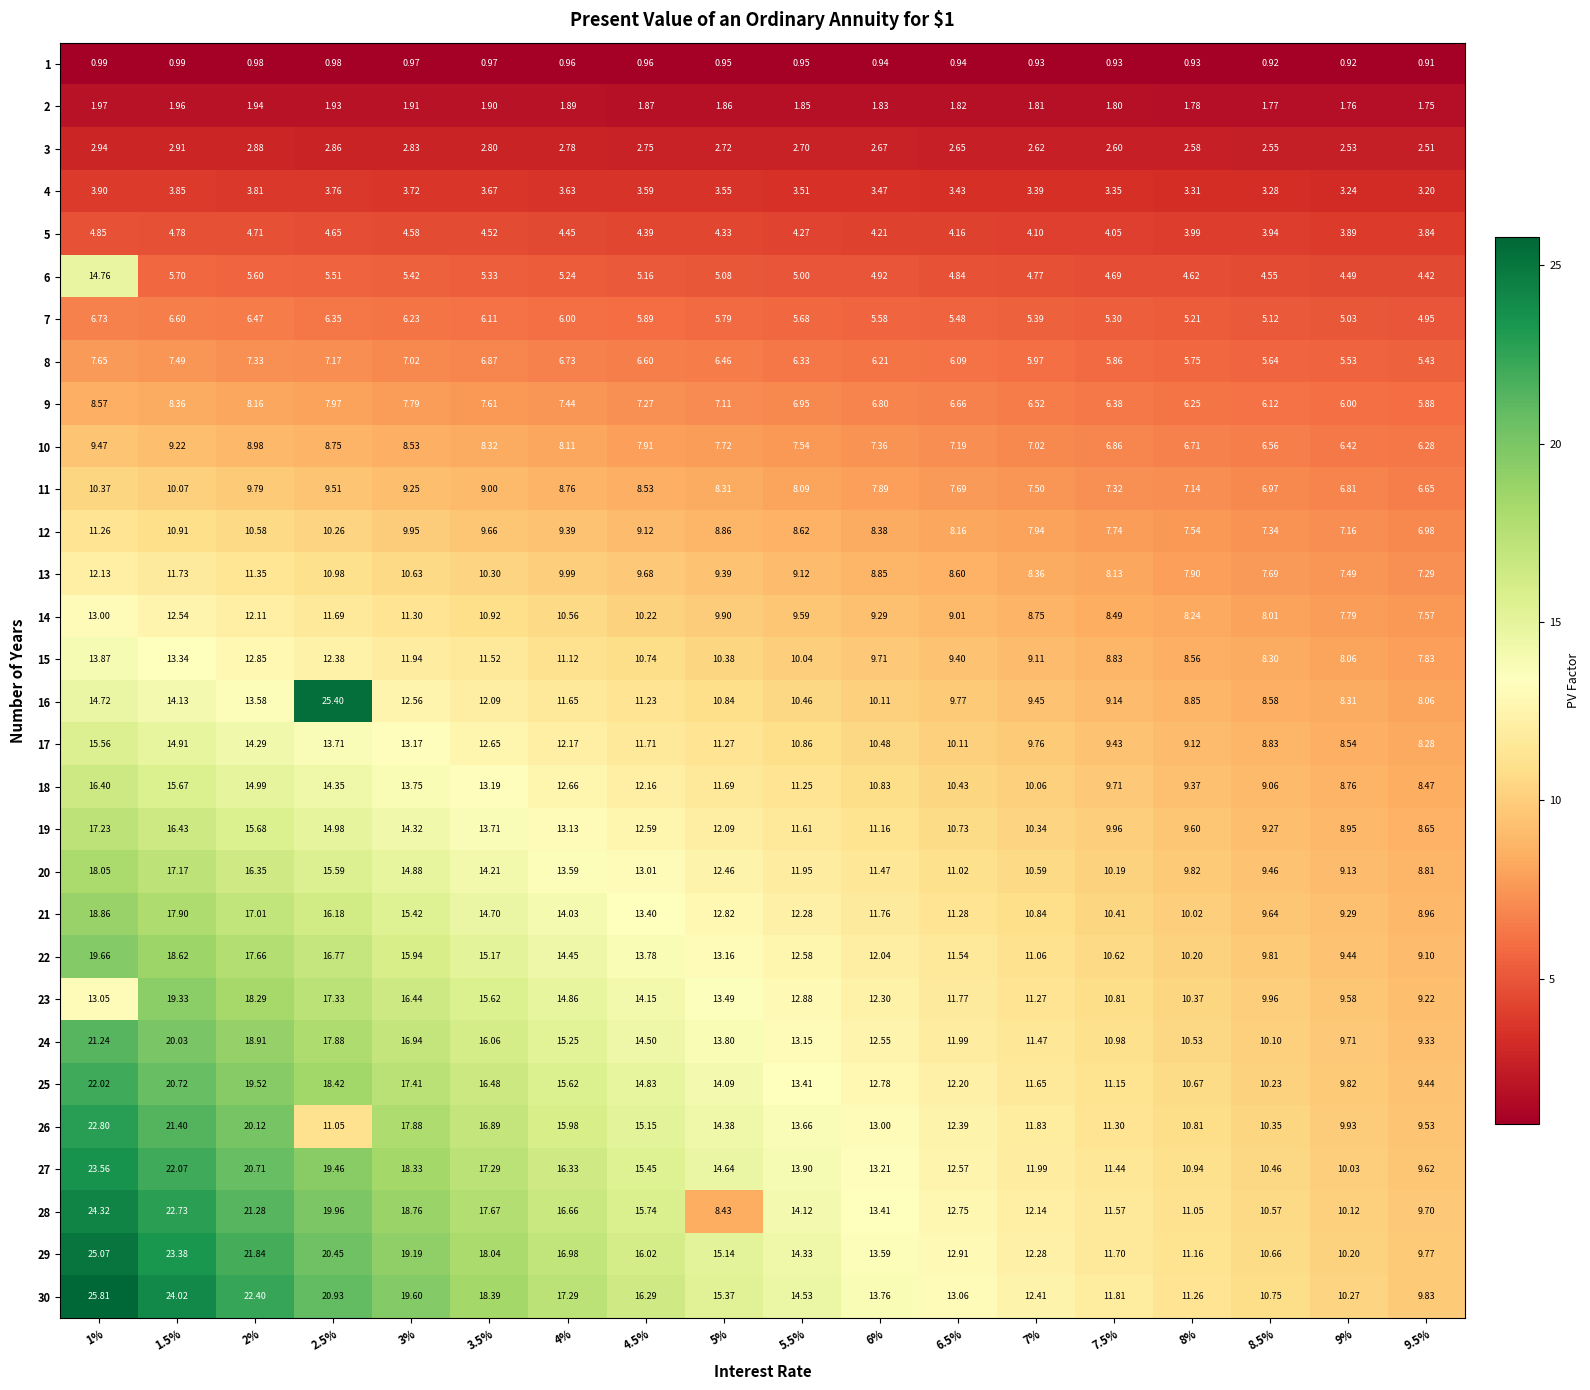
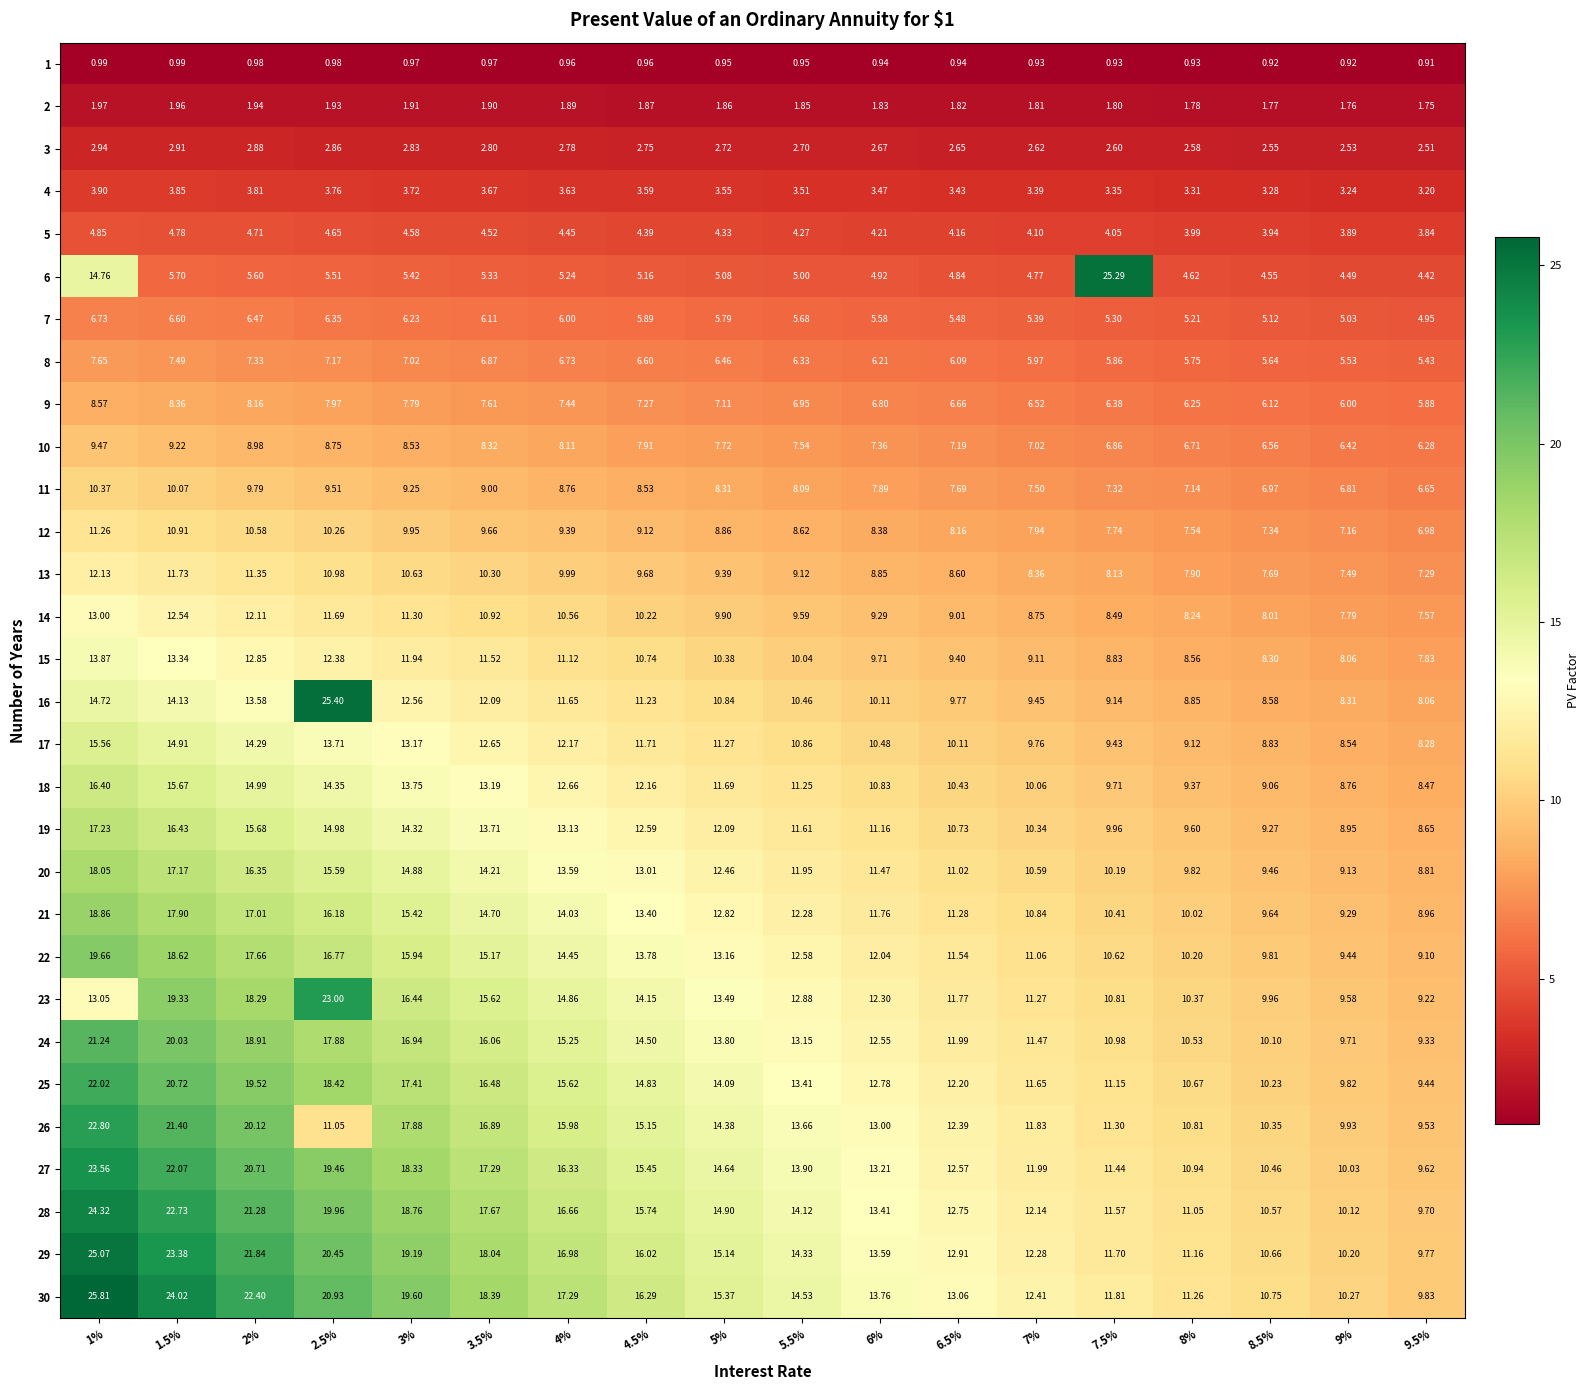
  {
    "6": {
      "1%": 14.76,
      "1.5%": 5.70,
      "2%": 5.60,
      "2.5%": 5.51,
      "3%": 5.42,
      "3.5%": 5.33,
      "4%": 5.24,
      "4.5%": 5.16,
      "5%": 5.08,
      "5.5%": 5.00,
      "6%": 4.92,
      "6.5%": 4.84,
      "7%": 4.77,
-     "7.5%": 4.69,
+     "7.5%": 25.29,
      "8%": 4.62,
      "8.5%": 4.55,
      "9%": 4.49,
      "9.5%": 4.42
    },
    "23": {
      "1%": 13.05,
      "1.5%": 19.33,
      "2%": 18.29,
-     "2.5%": 17.33,
+     "2.5%": 23.00,
      "3%": 16.44,
      "3.5%": 15.62,
      "4%": 14.86,
      "4.5%": 14.15,
      "5%": 13.49,
      "5.5%": 12.88,
      "6%": 12.30,
      "6.5%": 11.77,
      "7%": 11.27,
      "7.5%": 10.81,
      "8%": 10.37,
      "8.5%": 9.96,
      "9%": 9.58,
      "9.5%": 9.22
    },
    "28": {
      "1%": 24.32,
      "1.5%": 22.73,
      "2%": 21.28,
      "2.5%": 19.96,
      "3%": 18.76,
      "3.5%": 17.67,
      "4%": 16.66,
      "4.5%": 15.74,
-     "5%": 8.43,
+     "5%": 14.90,
      "5.5%": 14.12,
      "6%": 13.41,
      "6.5%": 12.75,
      "7%": 12.14,
      "7.5%": 11.57,
      "8%": 11.05,
      "8.5%": 10.57,
      "9%": 10.12,
      "9.5%": 9.70
    }
  }
